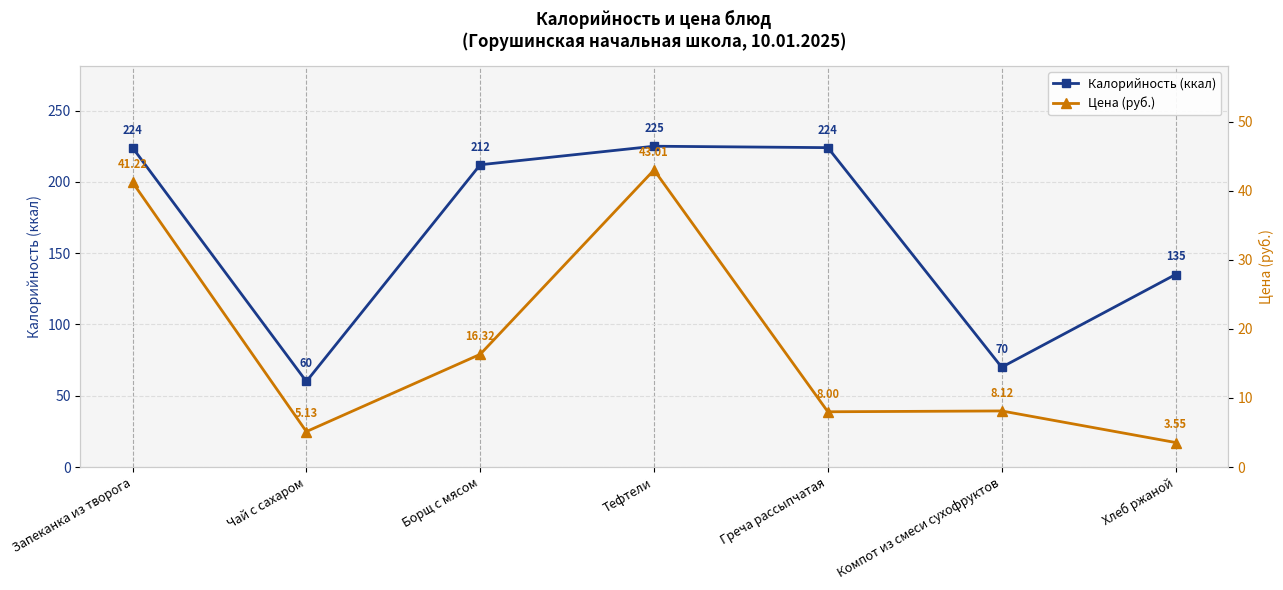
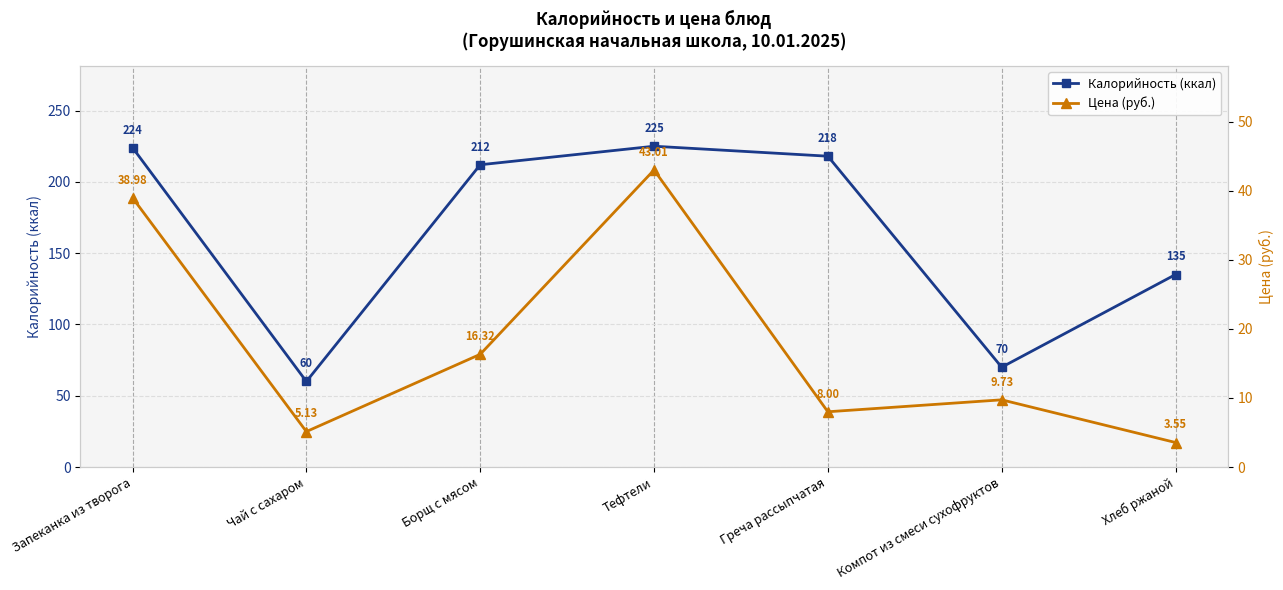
  {
    "Калорийность (ккал)": {
      "Запеканка из творога": 224,
      "Чай с сахаром": 60,
      "Борщ с мясом": 212,
      "Тефтели": 225,
-     "Греча рассыпчатая": 224,
+     "Греча рассыпчатая": 218,
      "Компот из смеси сухофруктов": 70,
      "Хлеб ржаной": 135
    },
    "Цена (руб.)": {
-     "Запеканка из творога": 41.22,
+     "Запеканка из творога": 38.98,
      "Чай с сахаром": 5.13,
      "Борщ с мясом": 16.32,
      "Греча рассыпчатая": 8.00,
-     "Компот из смеси сухофруктов": 8.12,
+     "Компот из смеси сухофруктов": 9.73,
      "Хлеб ржаной": 3.55
    }
  }
